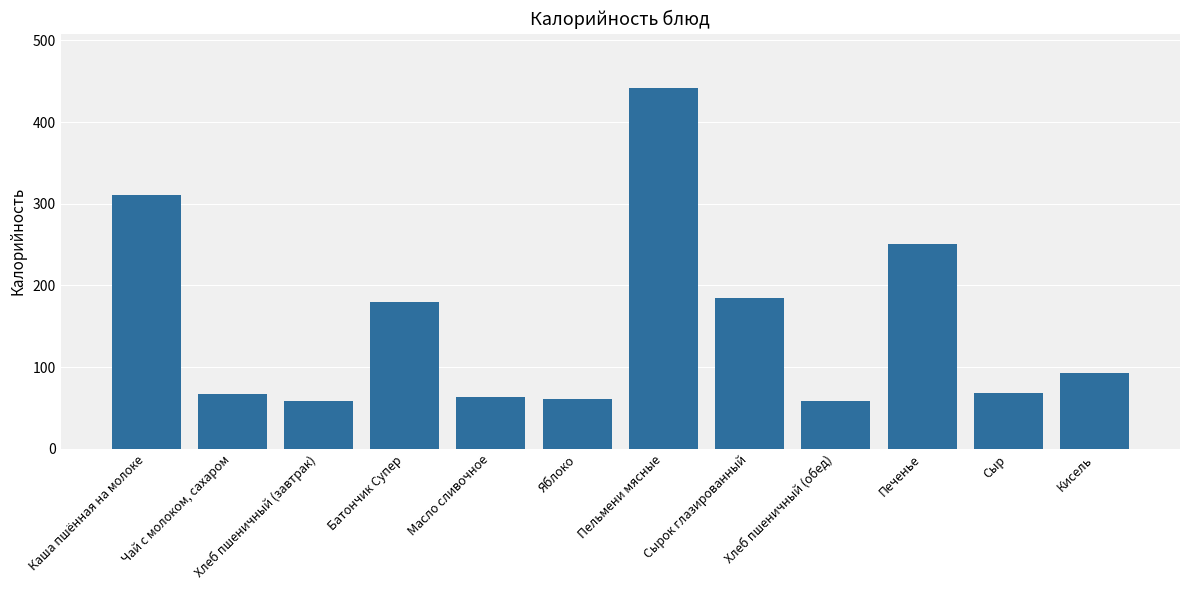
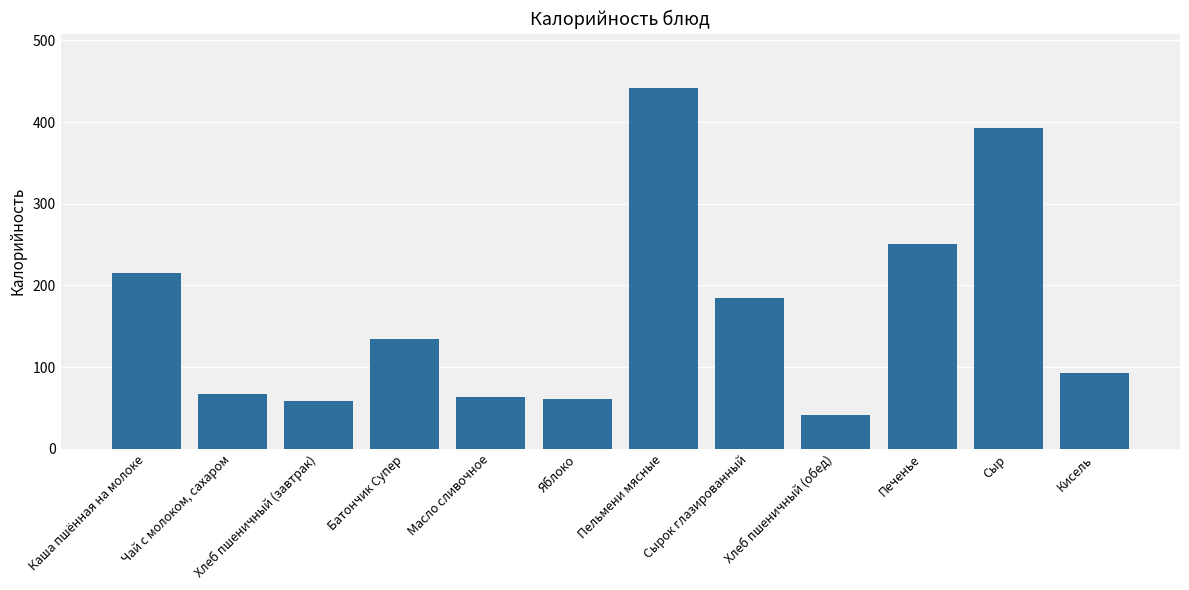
  {
-   "Каша пшённая на молоке": 310,
+   "Каша пшённая на молоке": 220,
    "Чай с молоком, сахаром": 70,
    "Хлеб пшеничный (завтрак)": 60,
-   "Батончик Супер": 180,
+   "Батончик Супер": 130,
    "Масло сливочное": 60,
    "Яблоко": 60,
    "Пельмени мясные": 440,
    "Сырок глазированный": 190,
-   "Хлеб пшеничный (обед)": 60,
+   "Хлеб пшеничный (обед)": 40,
    "Печенье": 250,
-   "Сыр": 70,
+   "Сыр": 390,
    "Кисель": 90
  }
